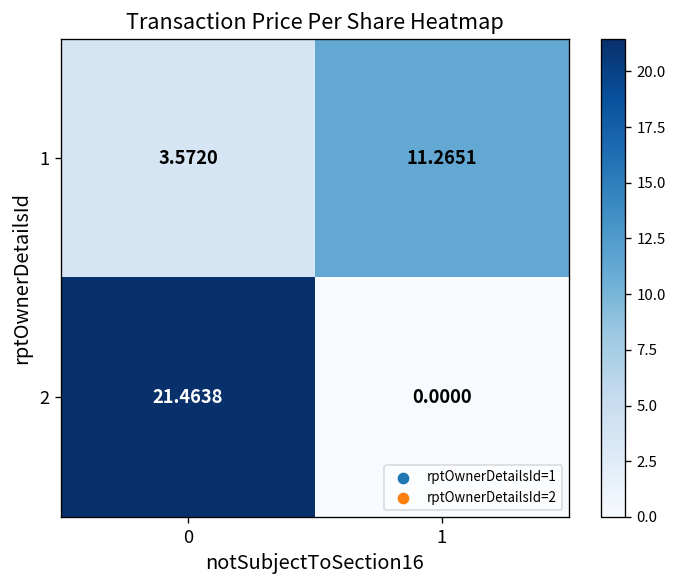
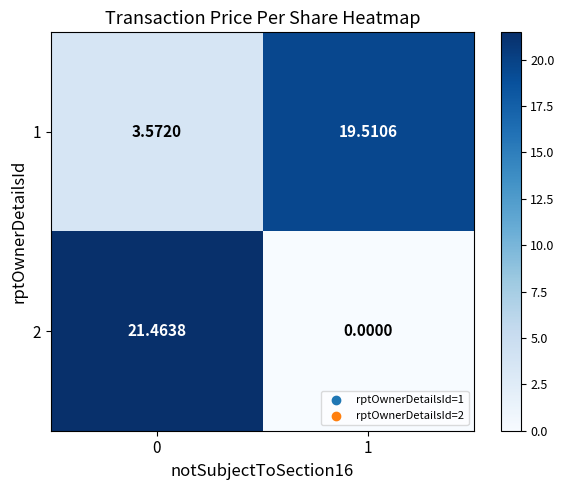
  {
    "1": {
      "0": 3.5720,
-     "1": 11.2651
+     "1": 19.5106
    },
    "2": {
      "0": 21.4638,
      "1": 0.0000
    }
  }
